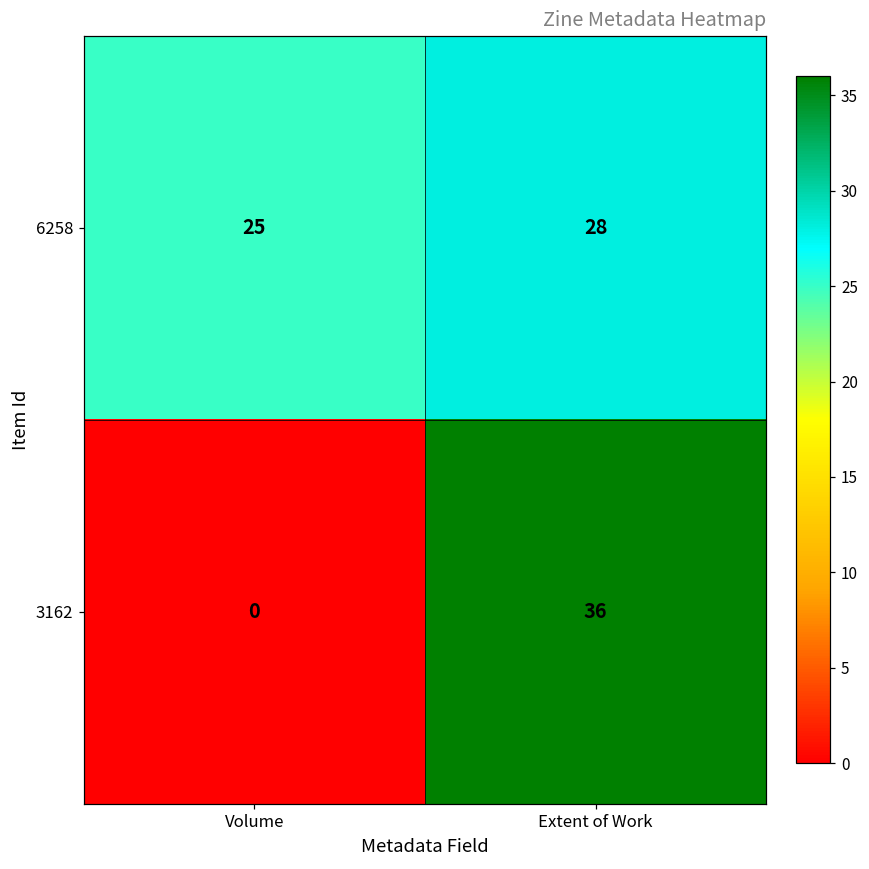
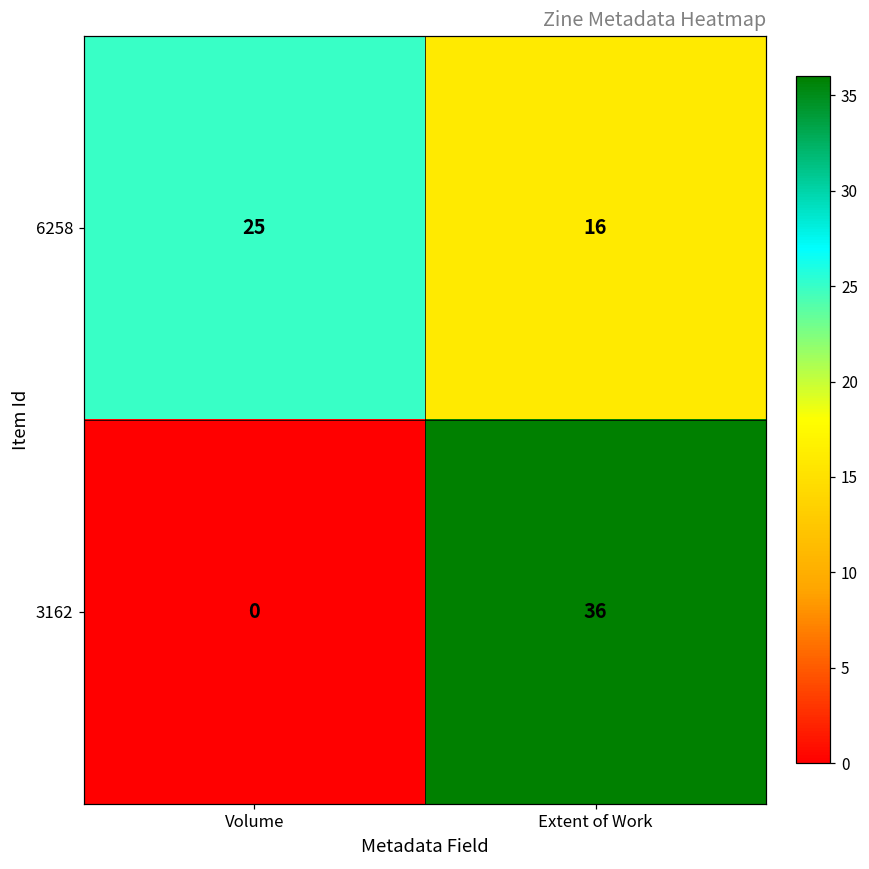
  {
    "6258": {
      "Volume": 25,
-     "Extent of Work": 28
+     "Extent of Work": 16
    },
    "3162": {
      "Volume": 0,
      "Extent of Work": 36
    }
  }
